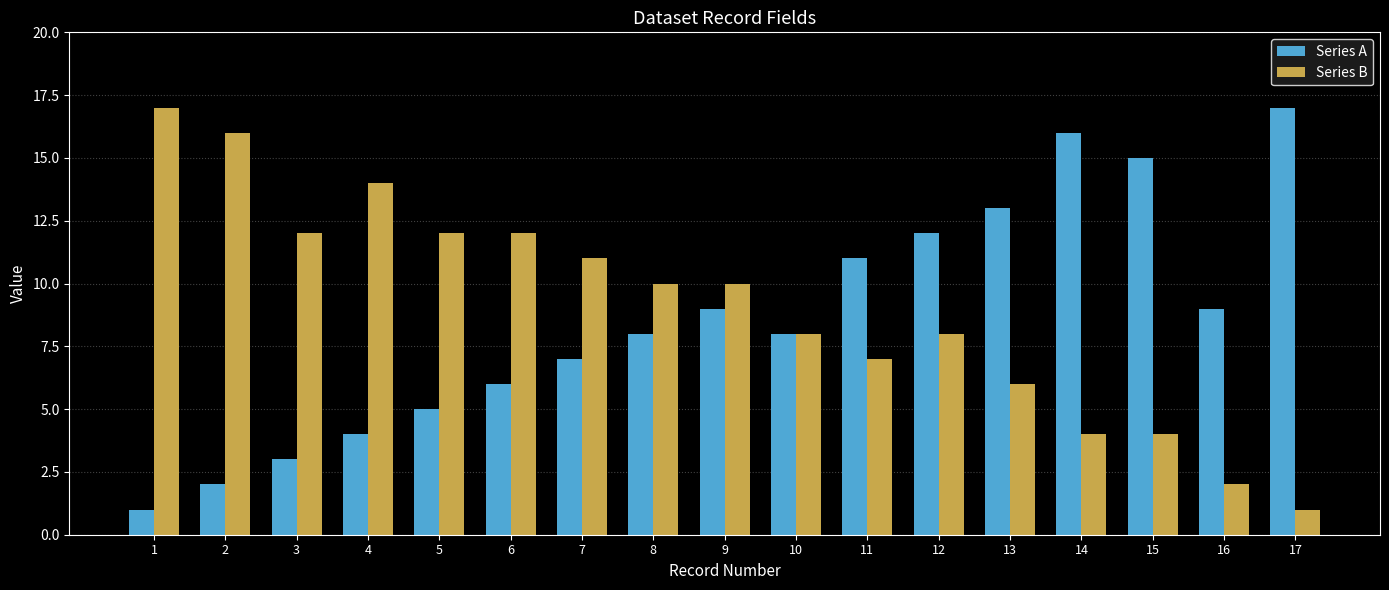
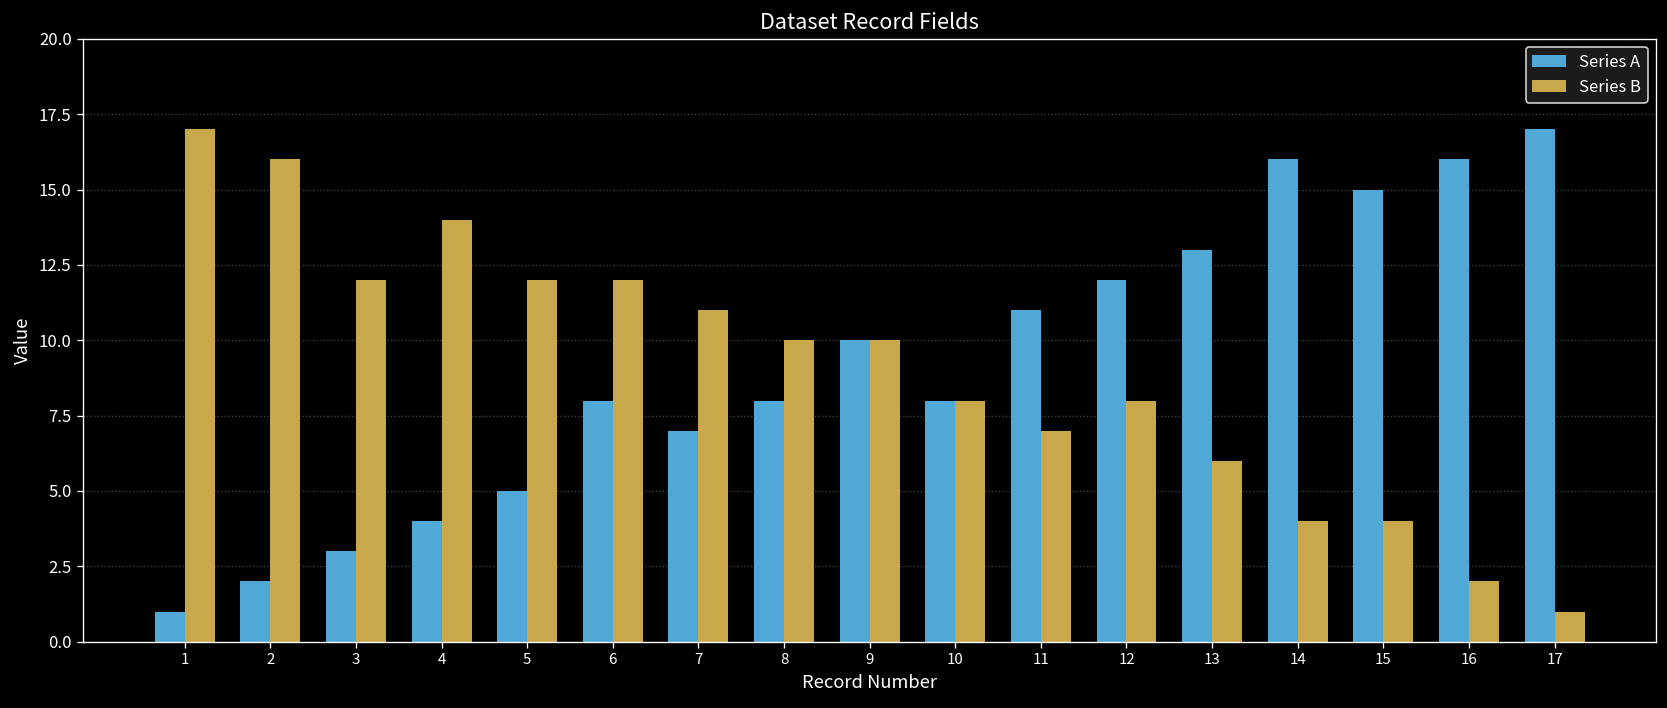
  {
    "Series A": {
      "1": 1,
      "2": 2,
      "3": 3,
      "4": 4,
      "5": 5,
-     "6": 6,
+     "6": 8,
      "7": 7,
      "8": 8,
-     "9": 9,
+     "9": 10,
      "10": 8,
      "11": 11,
      "12": 12,
      "13": 13,
      "14": 16,
      "15": 15,
-     "16": 9,
+     "16": 16,
      "17": 17
    },
    "Series B": {
      "1": 17,
      "2": 16,
      "3": 12,
      "4": 14,
      "5": 12,
      "6": 12,
      "7": 11,
      "8": 10,
      "9": 10,
      "10": 8,
      "11": 7,
      "12": 8,
      "13": 6,
      "14": 4,
      "15": 4,
      "16": 2,
      "17": 1
    }
  }
